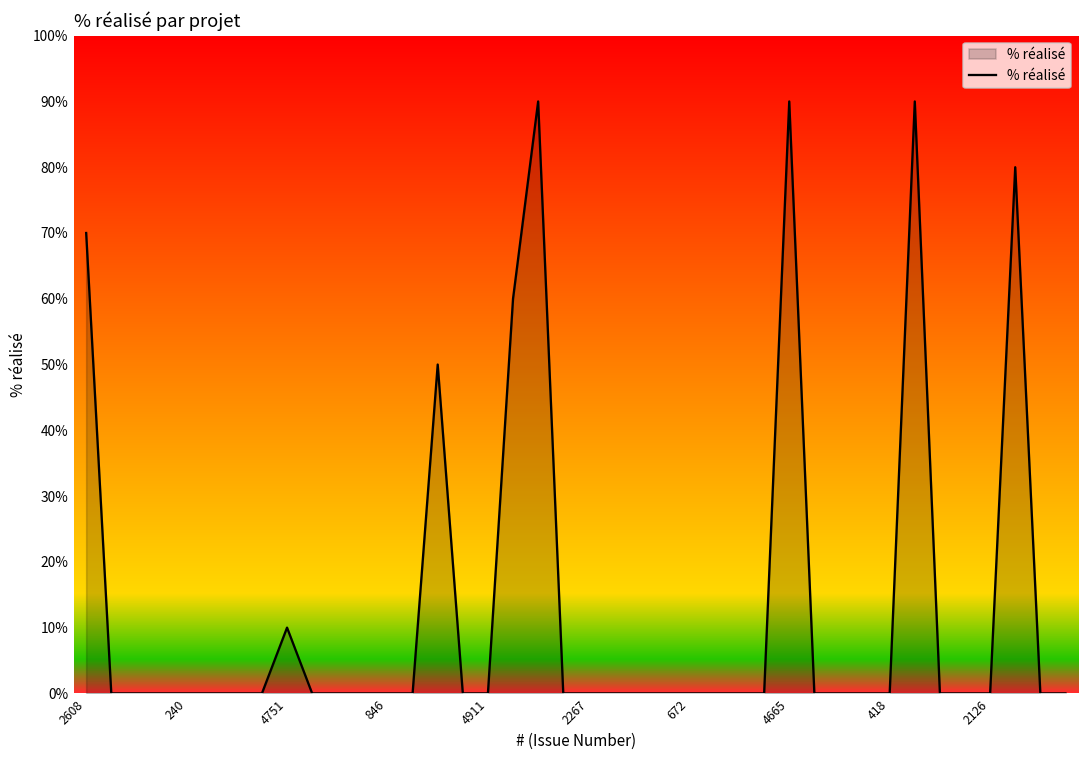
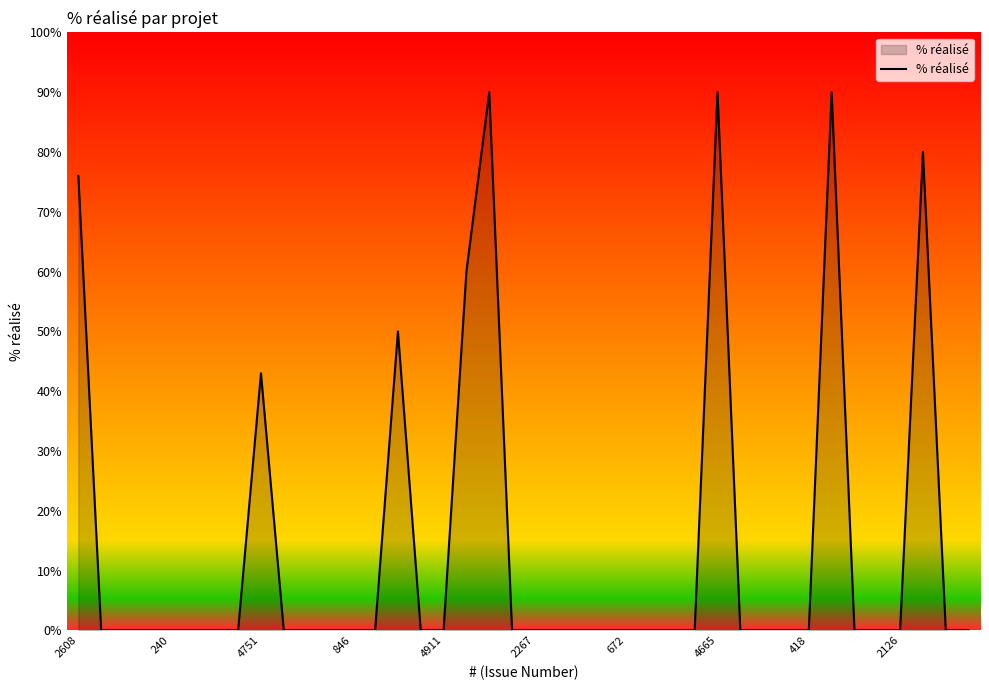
  {
-   "2608": "70%",
+   "2608": "76%",
    "240": "0%",
-   "4751": "10%",
+   "4751": "43%",
    "846": "0%",
    "4911": "0%",
    "2267": "0%",
    "672": "0%",
    "4665": "90%",
    "418": "0%",
    "2126": "0%"
  }
